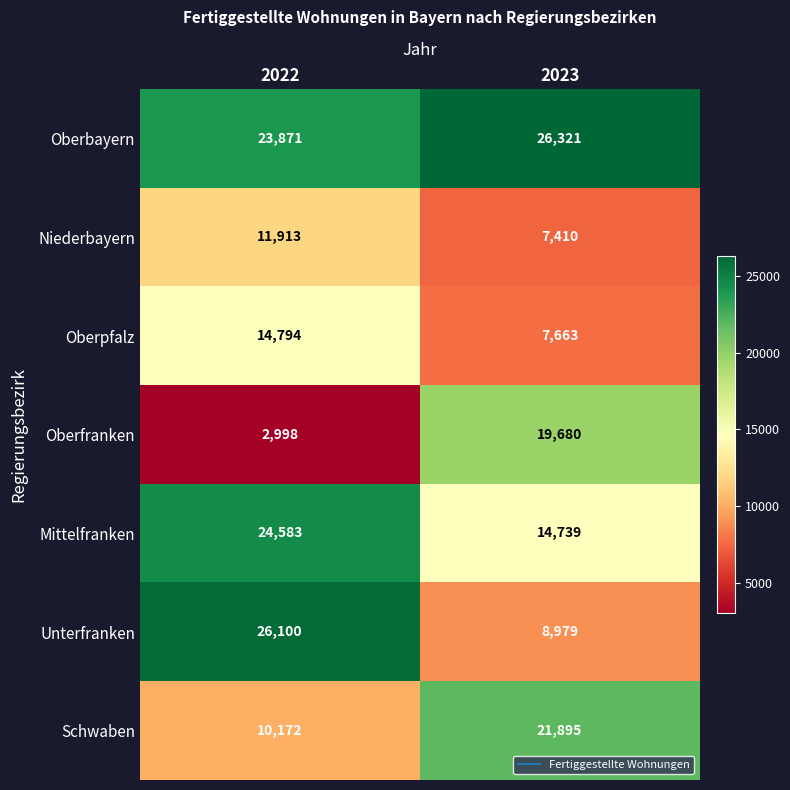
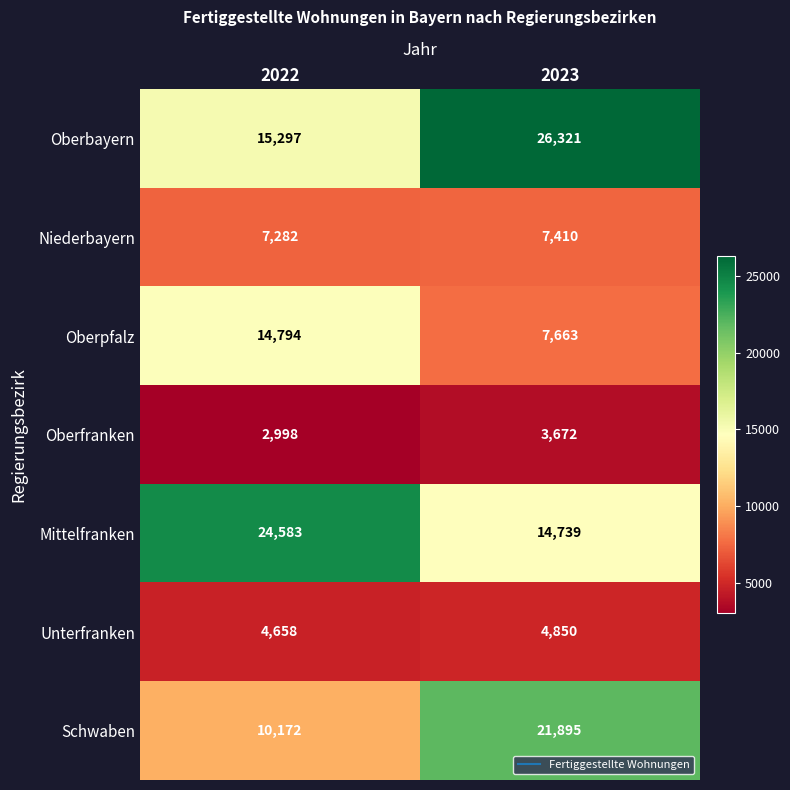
  {
    "Oberbayern": {
-     "2022": "23,871",
+     "2022": "15,297",
      "2023": "26,321"
    },
    "Niederbayern": {
-     "2022": "11,913",
+     "2022": "7,282",
      "2023": "7,410"
    },
    "Oberpfalz": {
      "2022": "14,794",
      "2023": "7,663"
    },
    "Oberfranken": {
      "2022": "2,998",
-     "2023": "19,680"
+     "2023": "3,672"
    },
    "Mittelfranken": {
      "2022": "24,583",
      "2023": "14,739"
    },
    "Unterfranken": {
-     "2022": "26,100",
-     "2023": "8,979"
+     "2022": "4,658",
+     "2023": "4,850"
    },
    "Schwaben": {
      "2022": "10,172",
      "2023": "21,895"
    }
  }
